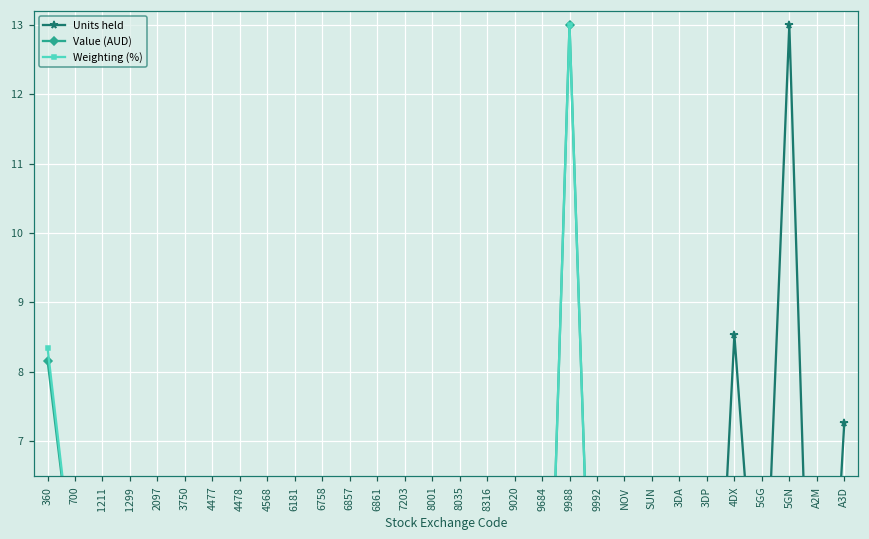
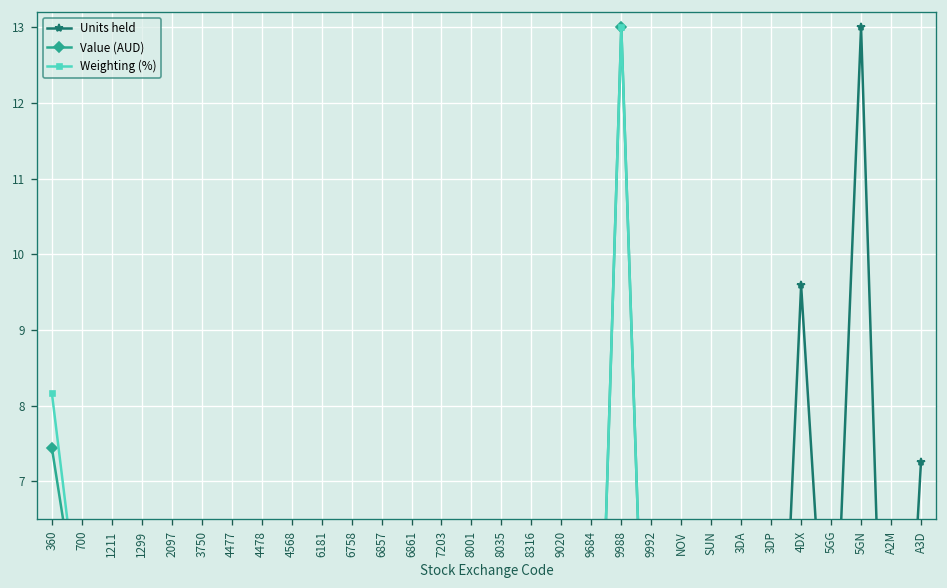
  {
    "Units held": {
-     "4DX": 8.5,
+     "4DX": 9.6,
      "5GN": 13.0,
      "A3D": 7.3
    },
    "Value (AUD)": {
-     "360": 8.2
+     "360": 7.4
    },
    "Weighting (%)": {
-     "360": 8.3
+     "360": 8.2
    }
  }
